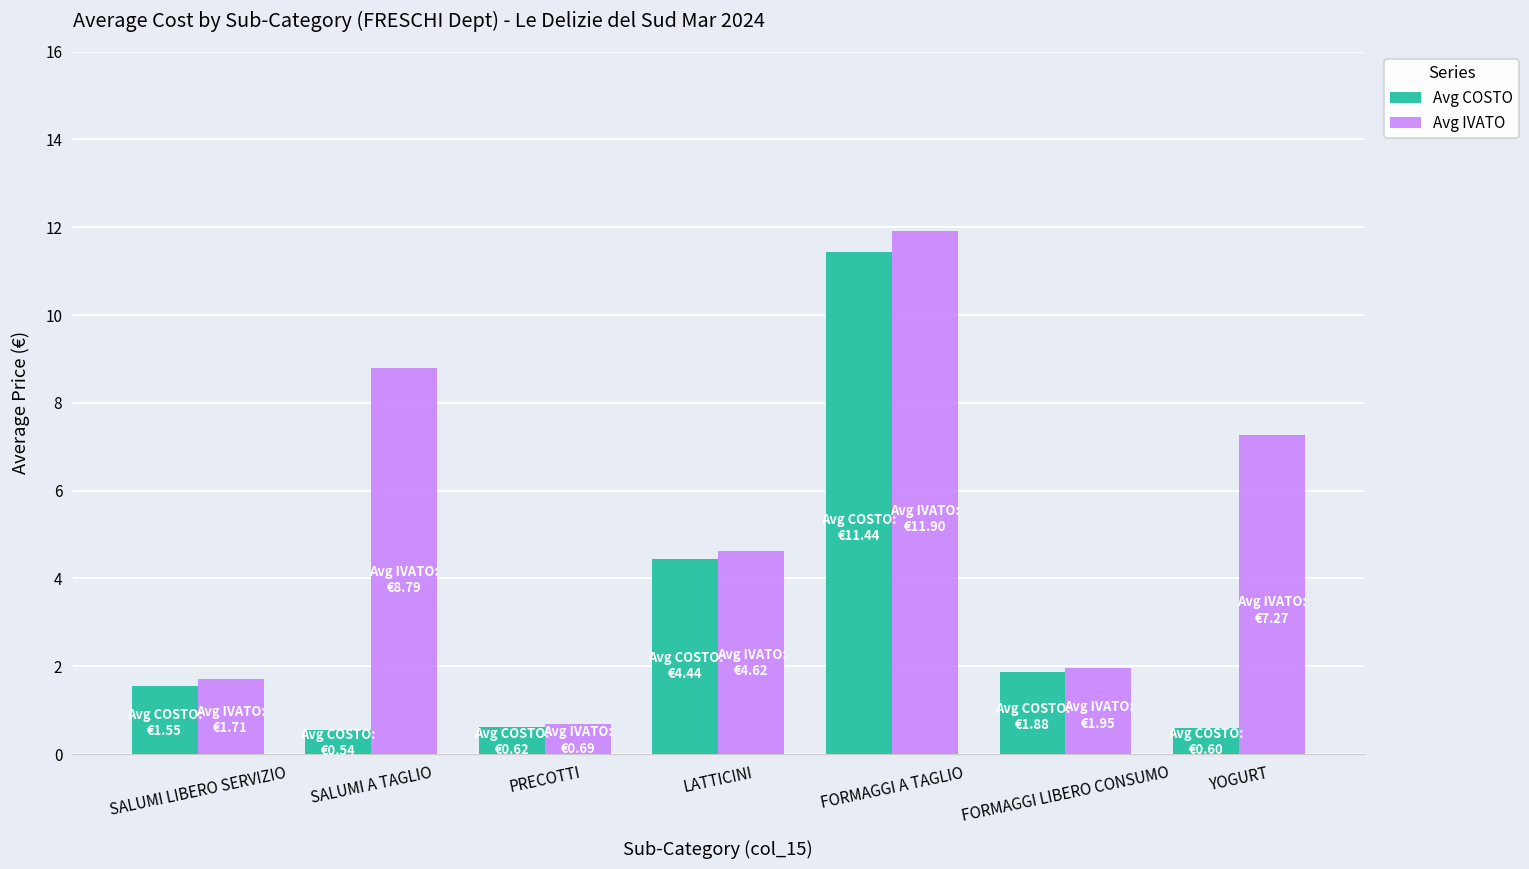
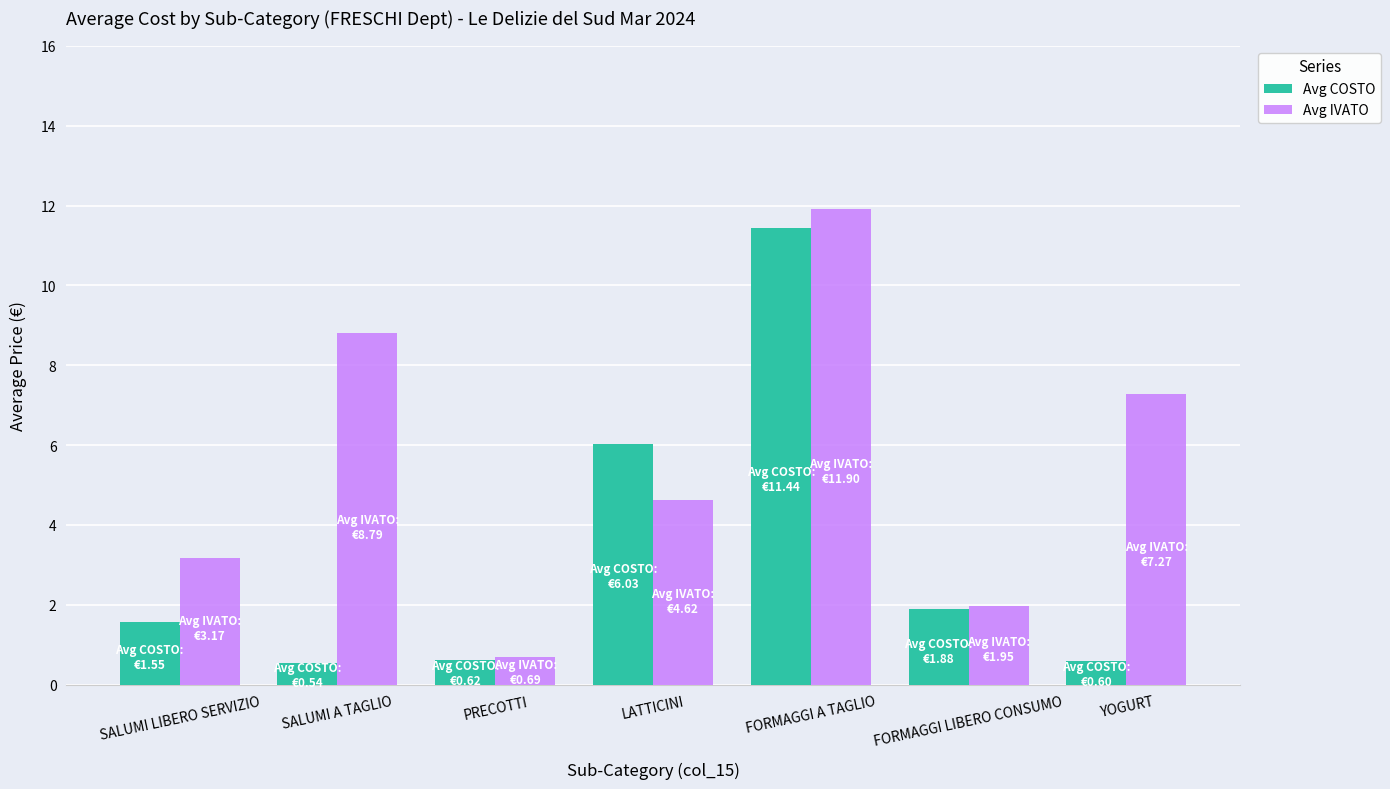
  {
    "Avg COSTO": {
      "SALUMI LIBERO SERVIZIO": "€1.55",
      "SALUMI A TAGLIO": "€0.54",
      "PRECOTTI": "€0.62",
-     "LATTICINI": "€4.44",
+     "LATTICINI": "€6.03",
      "FORMAGGI A TAGLIO": "€11.44",
      "FORMAGGI LIBERO CONSUMO": "€1.88",
      "YOGURT": "€0.60"
    },
    "Avg IVATO": {
-     "SALUMI LIBERO SERVIZIO": "€1.71",
+     "SALUMI LIBERO SERVIZIO": "€3.17",
      "SALUMI A TAGLIO": "€8.79",
      "PRECOTTI": "€0.69",
      "LATTICINI": "€4.62",
      "FORMAGGI A TAGLIO": "€11.90",
      "FORMAGGI LIBERO CONSUMO": "€1.95",
      "YOGURT": "€7.27"
    }
  }
